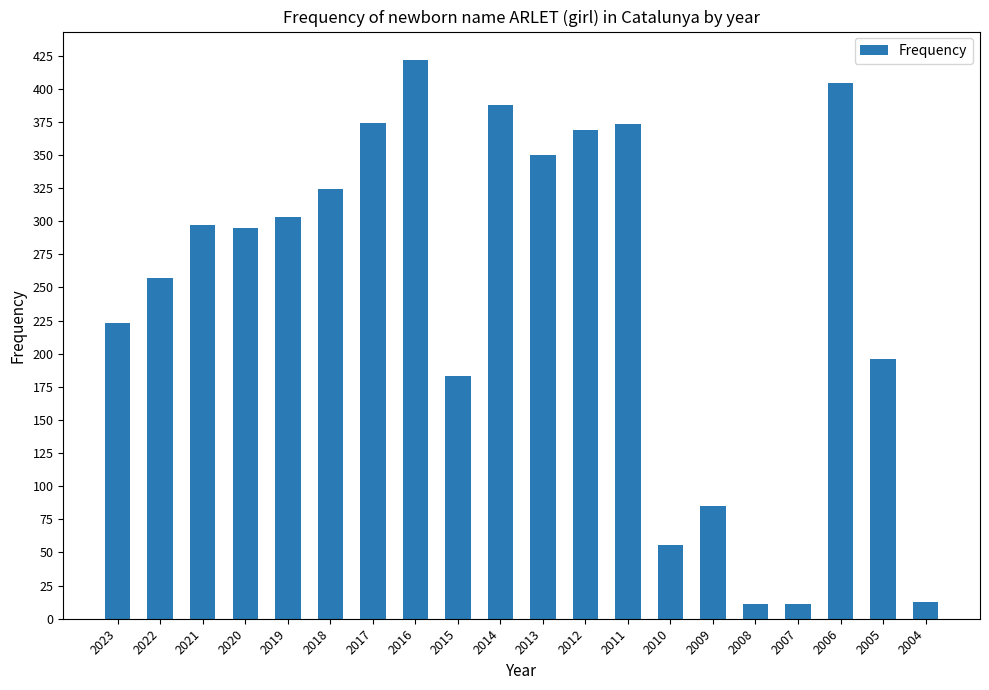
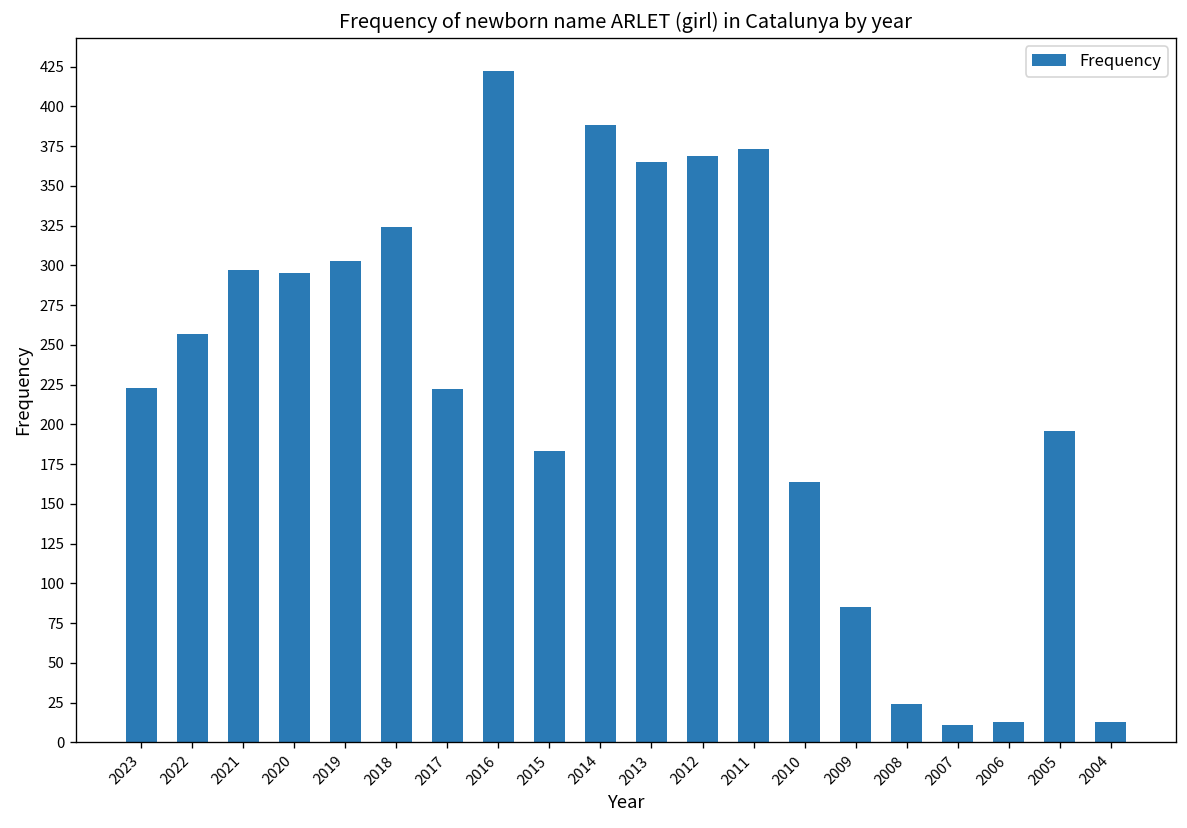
  {
    "2023": 223,
    "2022": 257,
    "2021": 297,
    "2020": 295,
    "2019": 303,
    "2018": 324,
-   "2017": 374,
+   "2017": 222,
    "2016": 422,
    "2015": 183,
    "2014": 388,
-   "2013": 350,
+   "2013": 365,
    "2012": 369,
    "2011": 373,
-   "2010": 56,
+   "2010": 164,
    "2009": 85,
-   "2008": 11,
+   "2008": 24,
    "2007": 11,
-   "2006": 404,
+   "2006": 13,
    "2005": 196,
    "2004": 13
  }
